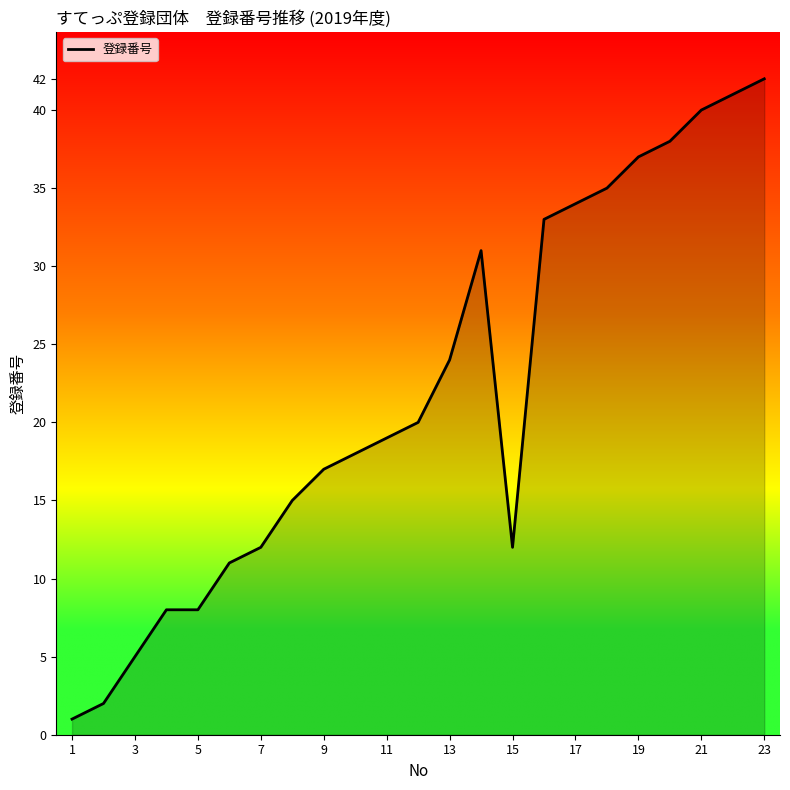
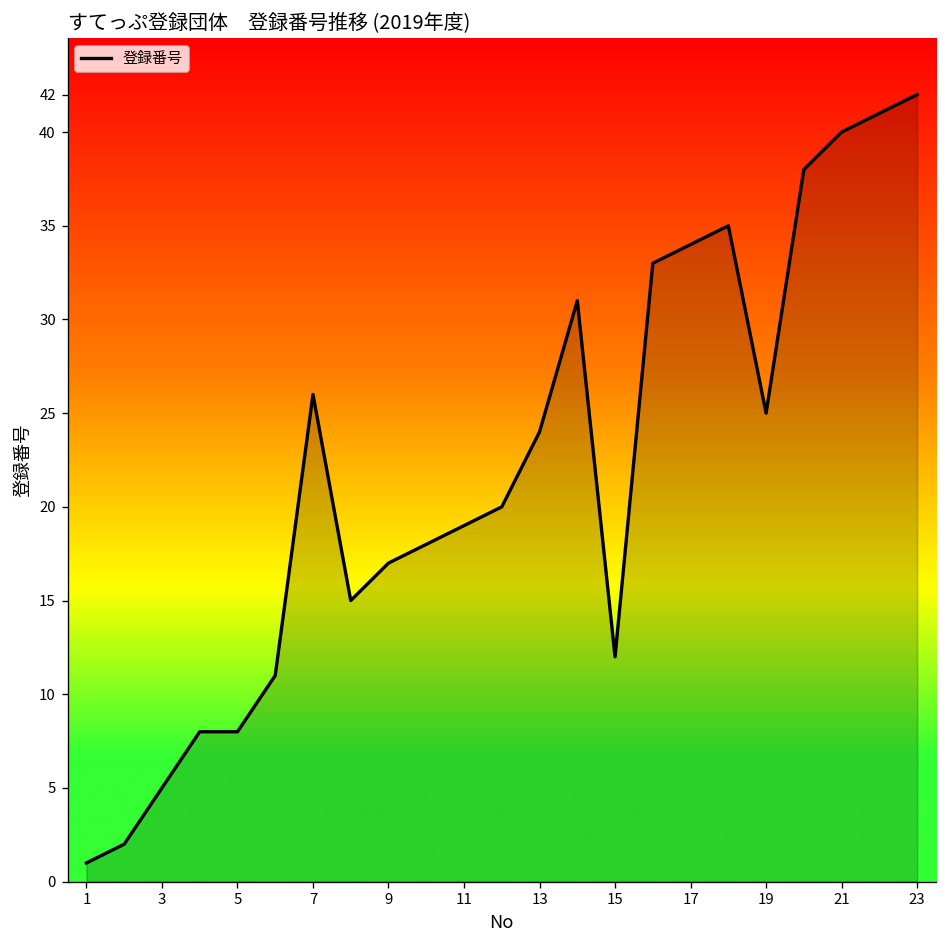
  {
    "1": 1,
    "3": 5,
    "5": 8,
-   "7": 12,
+   "7": 26,
    "9": 17,
    "11": 19,
    "13": 24,
    "15": 12,
    "17": 34,
-   "19": 37,
+   "19": 25,
    "21": 40,
    "23": 42
  }
